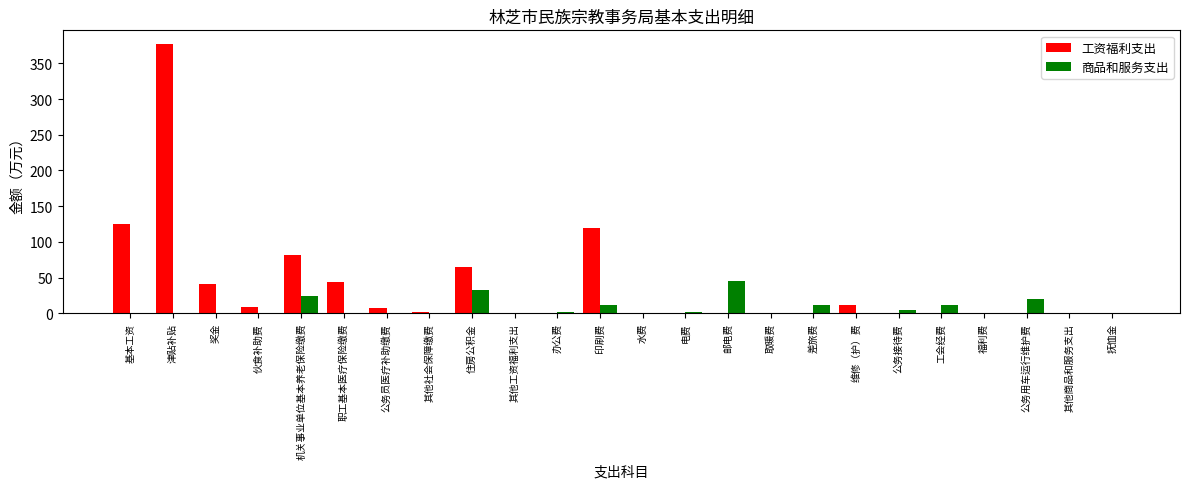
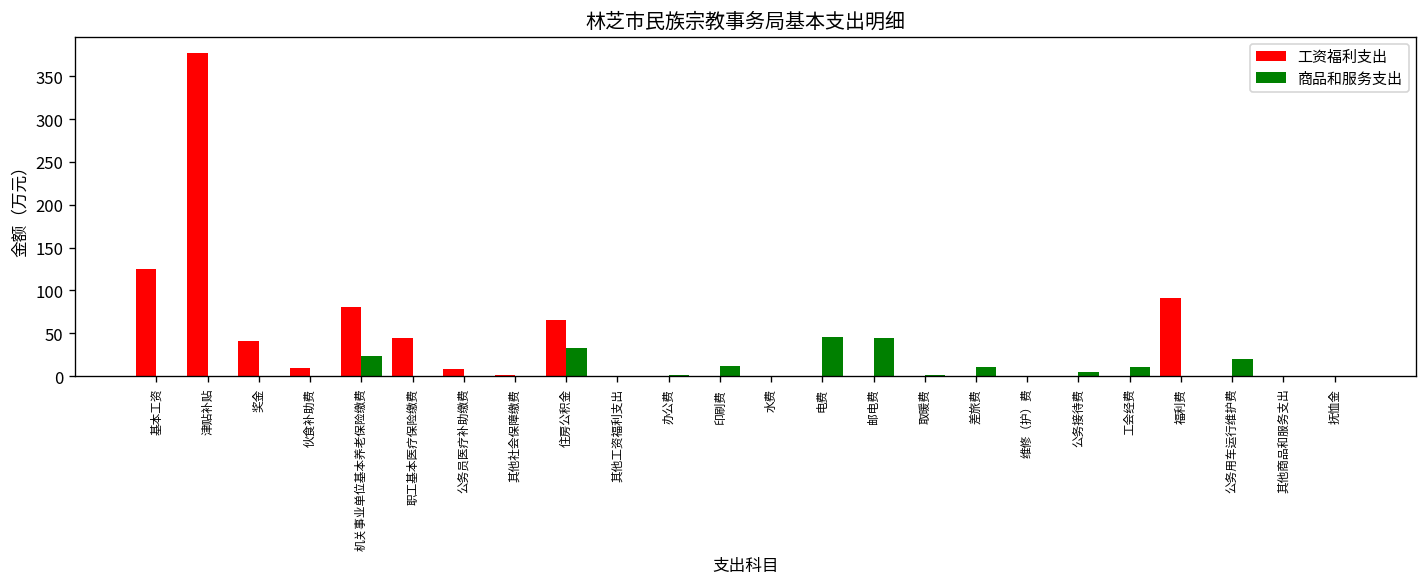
  {
    "工资福利支出": {
      "基本工资": 120,
      "津贴补贴": 380,
      "奖金": 40,
      "伙食补助费": 10,
      "机关事业单位基本养老保险缴费": 80,
      "职工基本医疗保险缴费": 40,
      "公务员医疗补助缴费": 10,
      "住房公积金": 70,
      "其他工资福利支出": 0,
      "办公费": 0,
-     "印刷费": 120,
+     "印刷费": 0,
      "水费": 0,
      "电费": 0,
      "邮电费": 0,
      "取暖费": 0,
      "差旅费": 0,
-     "维修（护）费": 10,
+     "维修（护）费": 0,
      "公务接待费": 0,
      "工会经费": 0,
-     "福利费": 0,
+     "福利费": 90,
      "公务用车运行维护费": 0,
      "其他商品和服务支出": 0,
      "抚恤金": 0
    },
    "商品和服务支出": {
      "基本工资": 0,
      "津贴补贴": 0,
      "奖金": 0,
      "伙食补助费": 0,
      "机关事业单位基本养老保险缴费": 20,
      "职工基本医疗保险缴费": 0,
      "公务员医疗补助缴费": 0,
      "其他社会保障缴费": 0,
      "住房公积金": 30,
      "其他工资福利支出": 0,
      "印刷费": 10,
-     "电费": 0,
+     "电费": 50,
      "邮电费": 40,
      "差旅费": 10,
      "公务接待费": 0,
      "工会经费": 10,
      "公务用车运行维护费": 20,
      "抚恤金": 0
    }
  }
